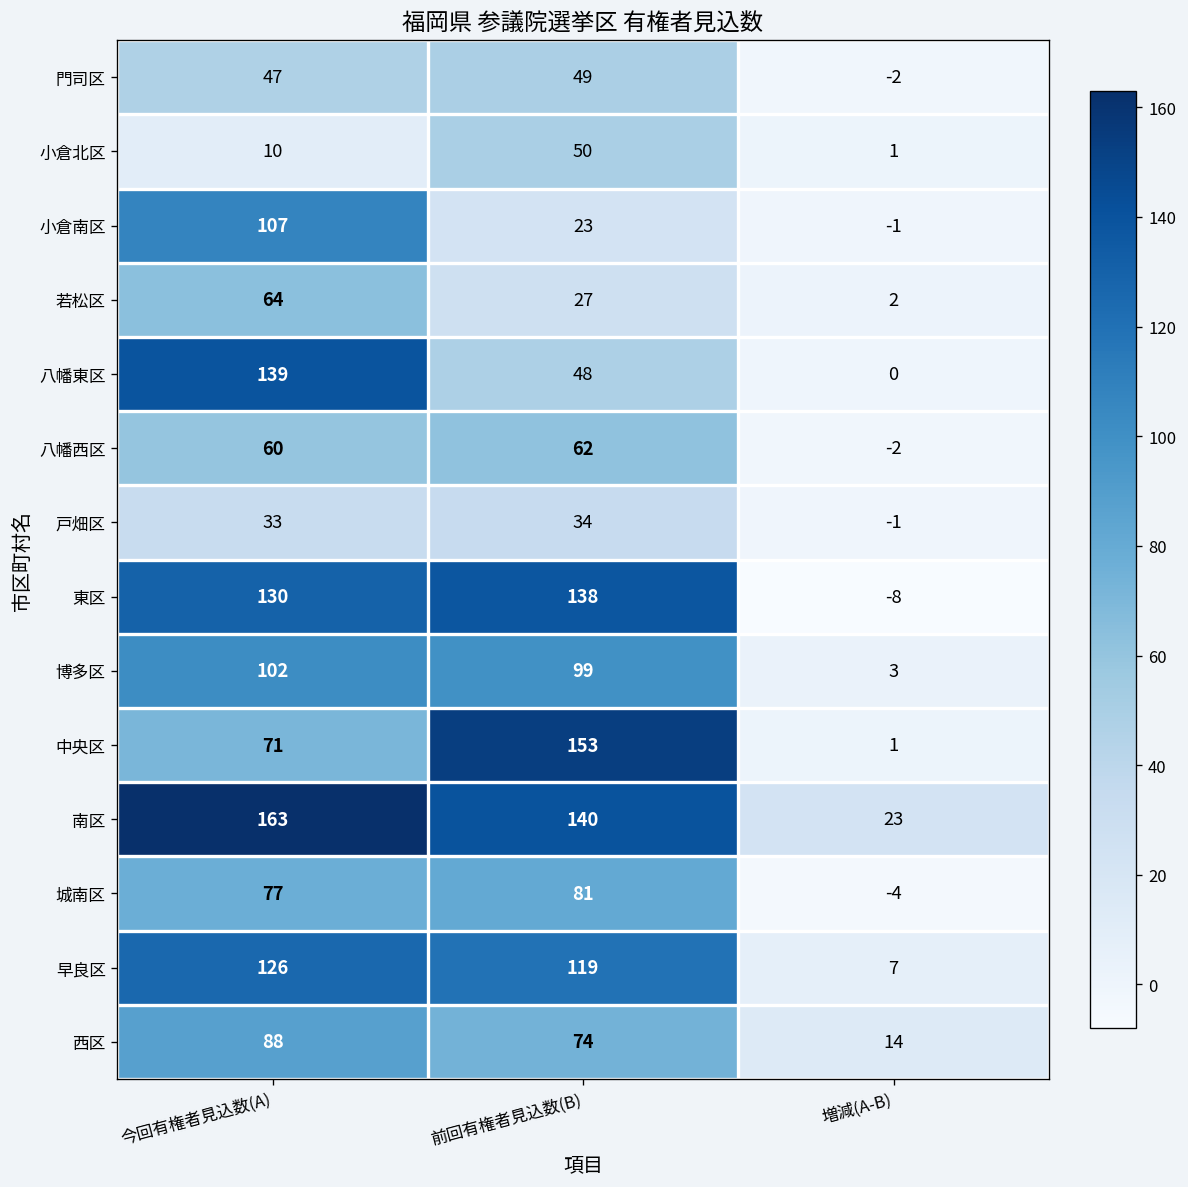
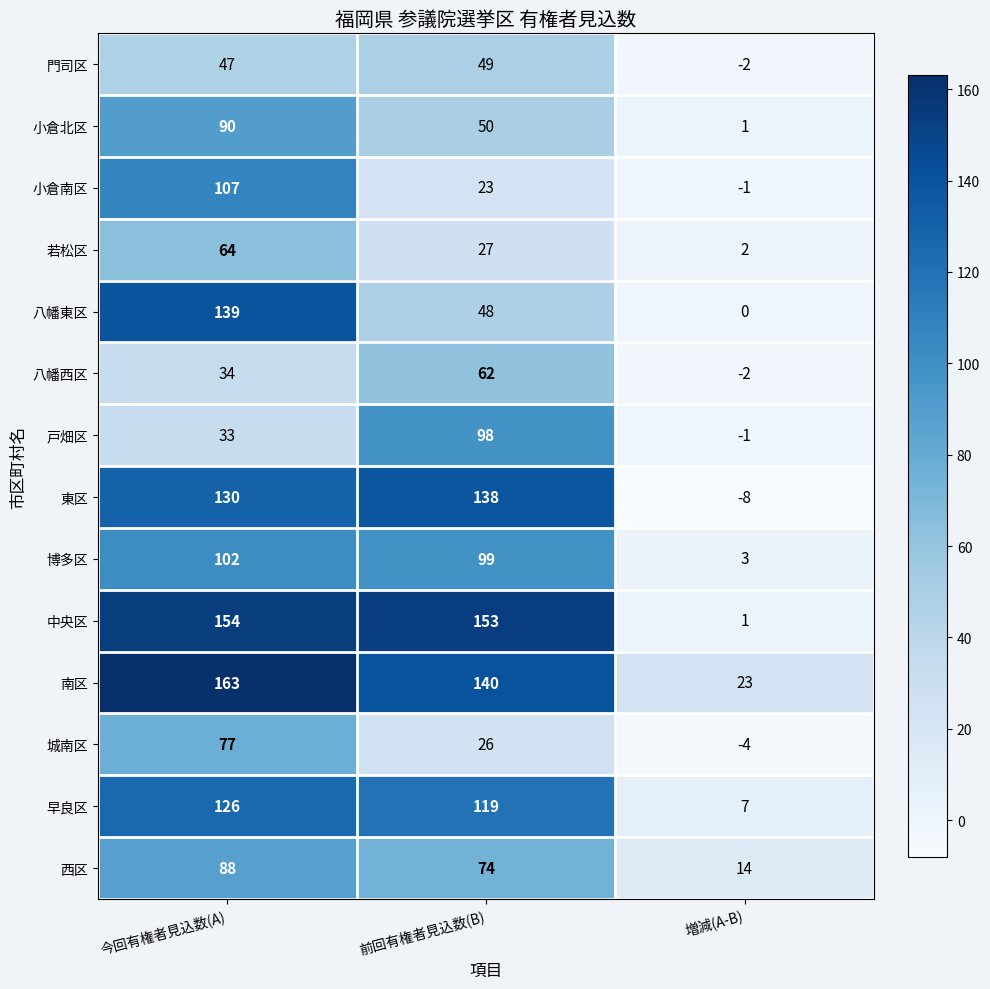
  {
    "門司区": {
      "今回有権者見込数(A)": 47,
      "前回有権者見込数(B)": 49,
      "増減(A-B)": -2
    },
    "小倉北区": {
-     "今回有権者見込数(A)": 10,
+     "今回有権者見込数(A)": 90,
      "前回有権者見込数(B)": 50,
      "増減(A-B)": 1
    },
    "小倉南区": {
      "今回有権者見込数(A)": 107,
      "前回有権者見込数(B)": 23,
      "増減(A-B)": -1
    },
    "若松区": {
      "今回有権者見込数(A)": 64,
      "前回有権者見込数(B)": 27,
      "増減(A-B)": 2
    },
    "八幡東区": {
      "今回有権者見込数(A)": 139,
      "前回有権者見込数(B)": 48,
      "増減(A-B)": 0
    },
    "八幡西区": {
-     "今回有権者見込数(A)": 60,
+     "今回有権者見込数(A)": 34,
      "前回有権者見込数(B)": 62,
      "増減(A-B)": -2
    },
    "戸畑区": {
      "今回有権者見込数(A)": 33,
-     "前回有権者見込数(B)": 34,
+     "前回有権者見込数(B)": 98,
      "増減(A-B)": -1
    },
    "東区": {
      "今回有権者見込数(A)": 130,
      "前回有権者見込数(B)": 138,
      "増減(A-B)": -8
    },
    "博多区": {
      "今回有権者見込数(A)": 102,
      "前回有権者見込数(B)": 99,
      "増減(A-B)": 3
    },
    "中央区": {
-     "今回有権者見込数(A)": 71,
+     "今回有権者見込数(A)": 154,
      "前回有権者見込数(B)": 153,
      "増減(A-B)": 1
    },
    "南区": {
      "今回有権者見込数(A)": 163,
      "前回有権者見込数(B)": 140,
      "増減(A-B)": 23
    },
    "城南区": {
      "今回有権者見込数(A)": 77,
-     "前回有権者見込数(B)": 81,
+     "前回有権者見込数(B)": 26,
      "増減(A-B)": -4
    },
    "早良区": {
      "今回有権者見込数(A)": 126,
      "前回有権者見込数(B)": 119,
      "増減(A-B)": 7
    },
    "西区": {
      "今回有権者見込数(A)": 88,
      "前回有権者見込数(B)": 74,
      "増減(A-B)": 14
    }
  }
